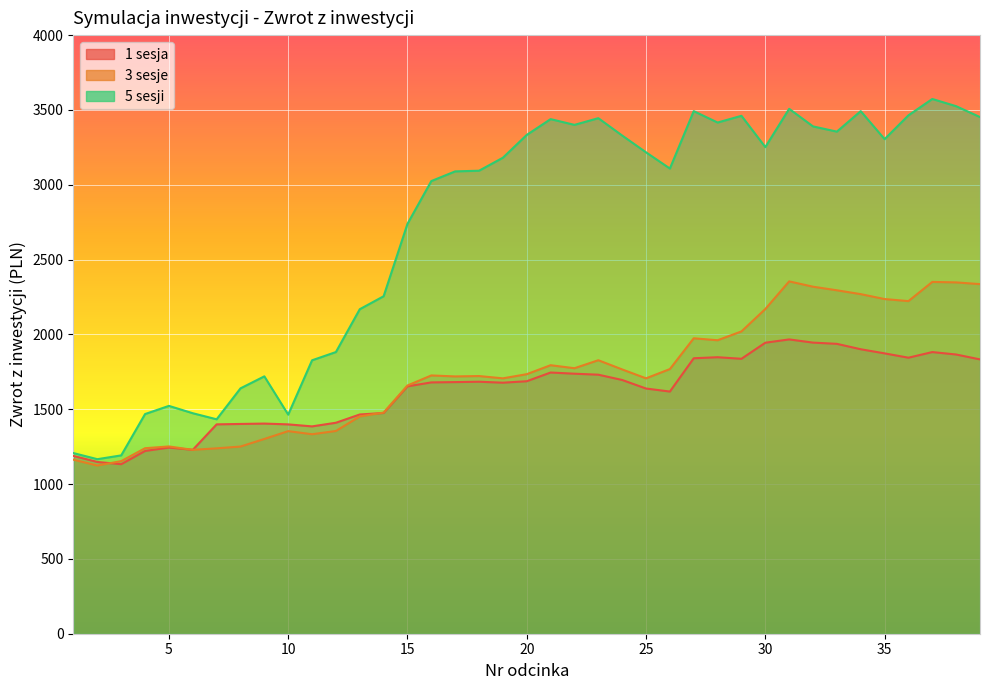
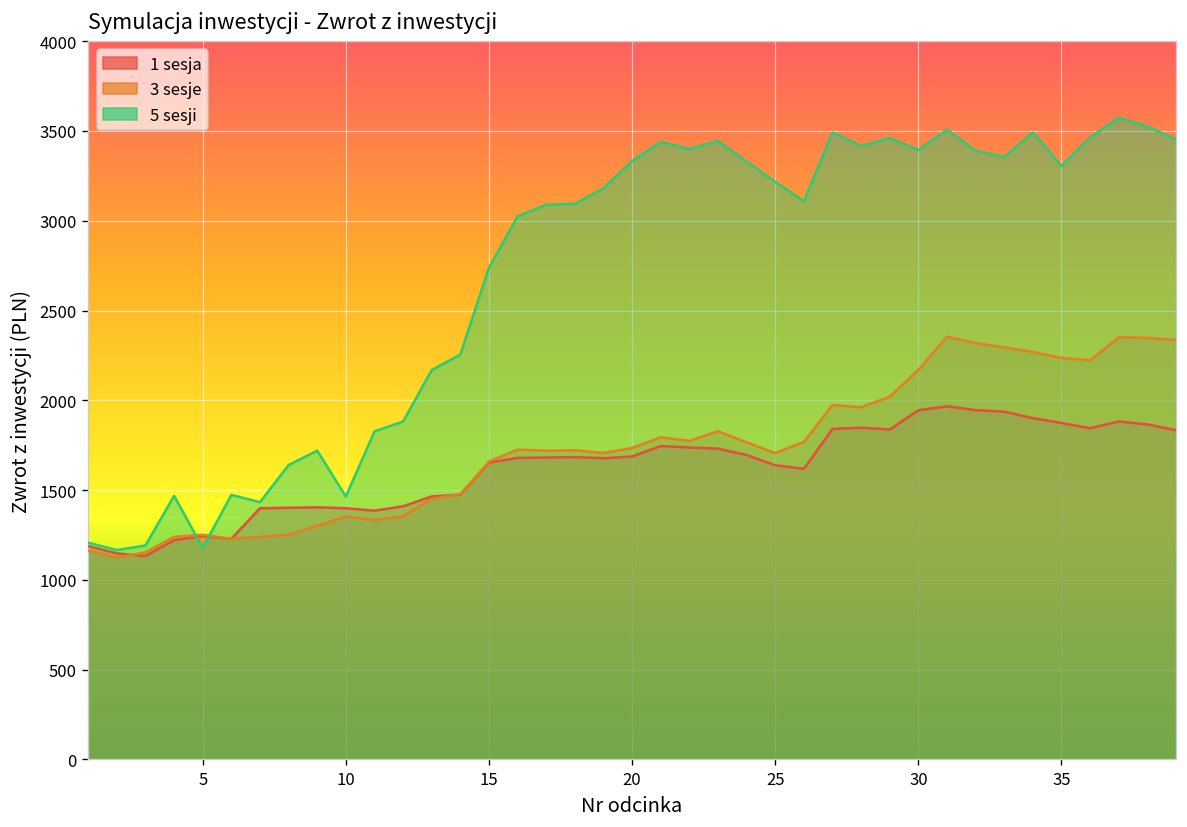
  {
    "5 sesji": {
-     "5": 1520,
+     "5": 1180,
      "10": 1460,
      "15": 2740,
      "20": 3330,
      "25": 3220,
-     "30": 3250,
+     "30": 3390,
      "35": 3300
    }
  }
